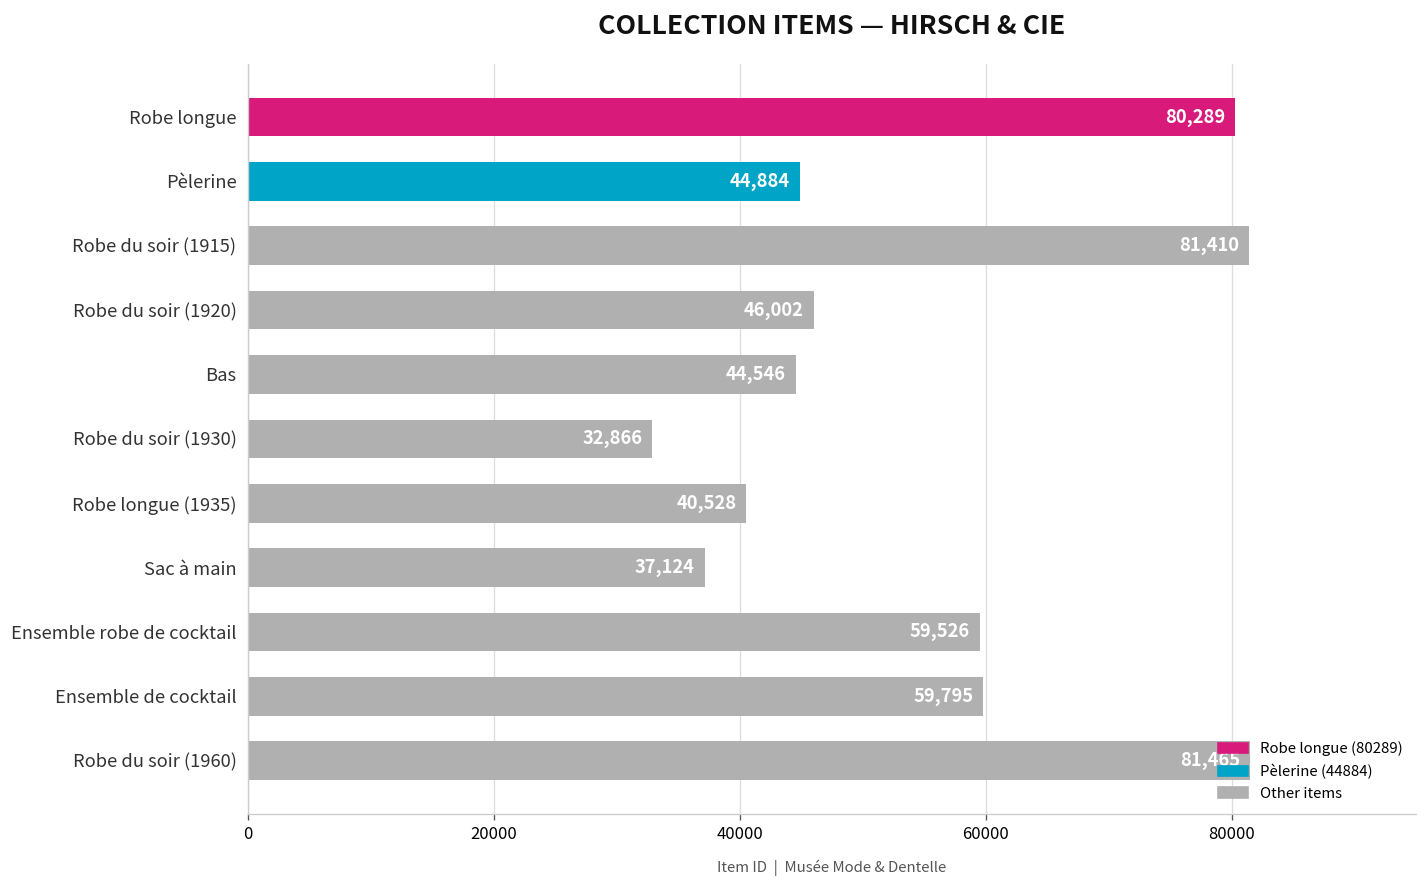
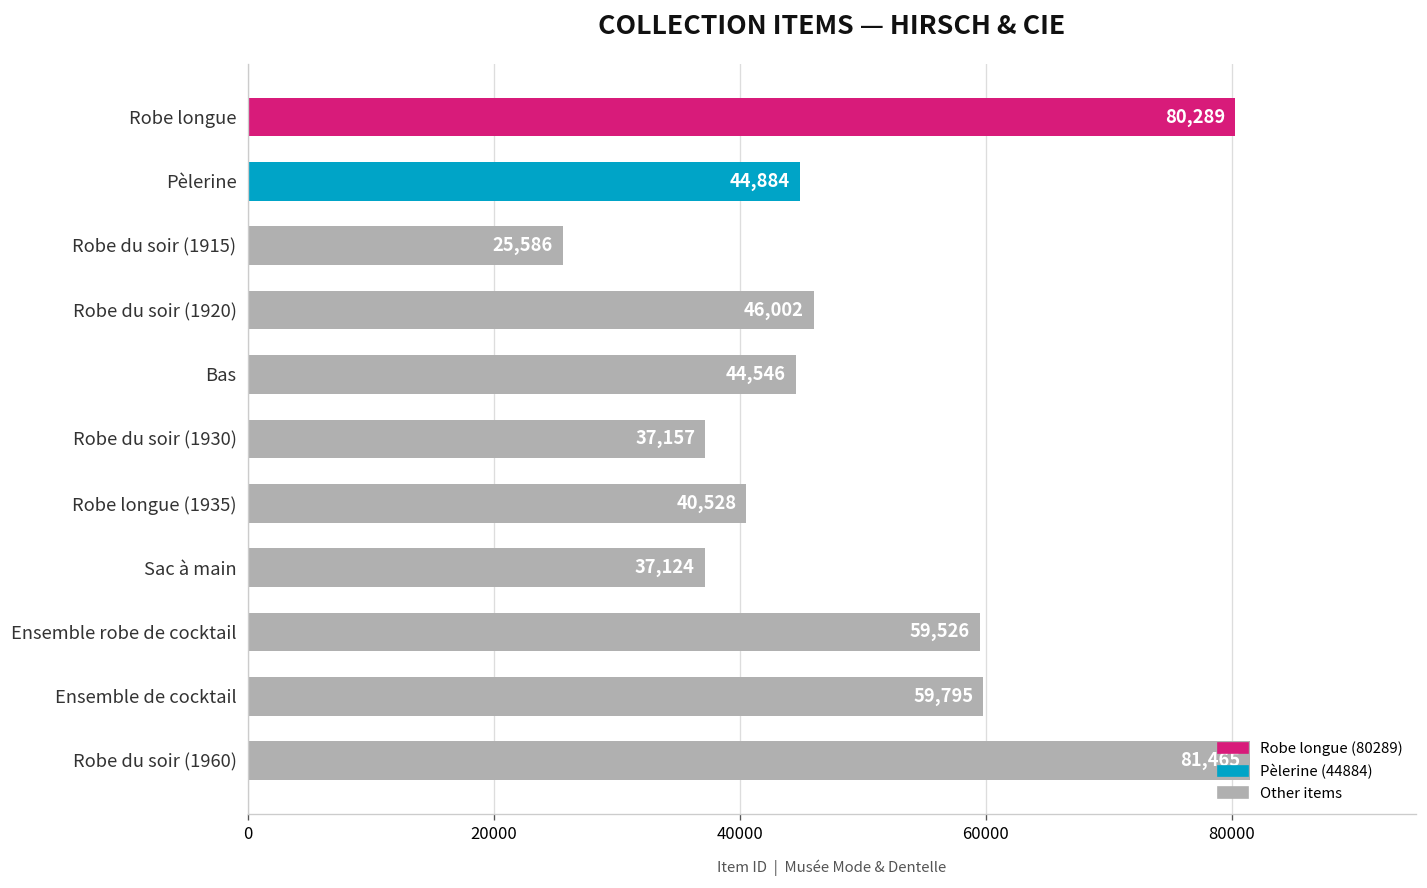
  {
    "Robe longue": "80,289",
    "Pèlerine": "44,884",
-   "Robe du soir (1915)": "81,410",
+   "Robe du soir (1915)": "25,586",
    "Robe du soir (1920)": "46,002",
    "Bas": "44,546",
-   "Robe du soir (1930)": "32,866",
+   "Robe du soir (1930)": "37,157",
    "Robe longue (1935)": "40,528",
    "Sac à main": "37,124",
    "Ensemble robe de cocktail": "59,526",
    "Ensemble de cocktail": "59,795",
    "Robe du soir (1960)": "81,465"
  }
